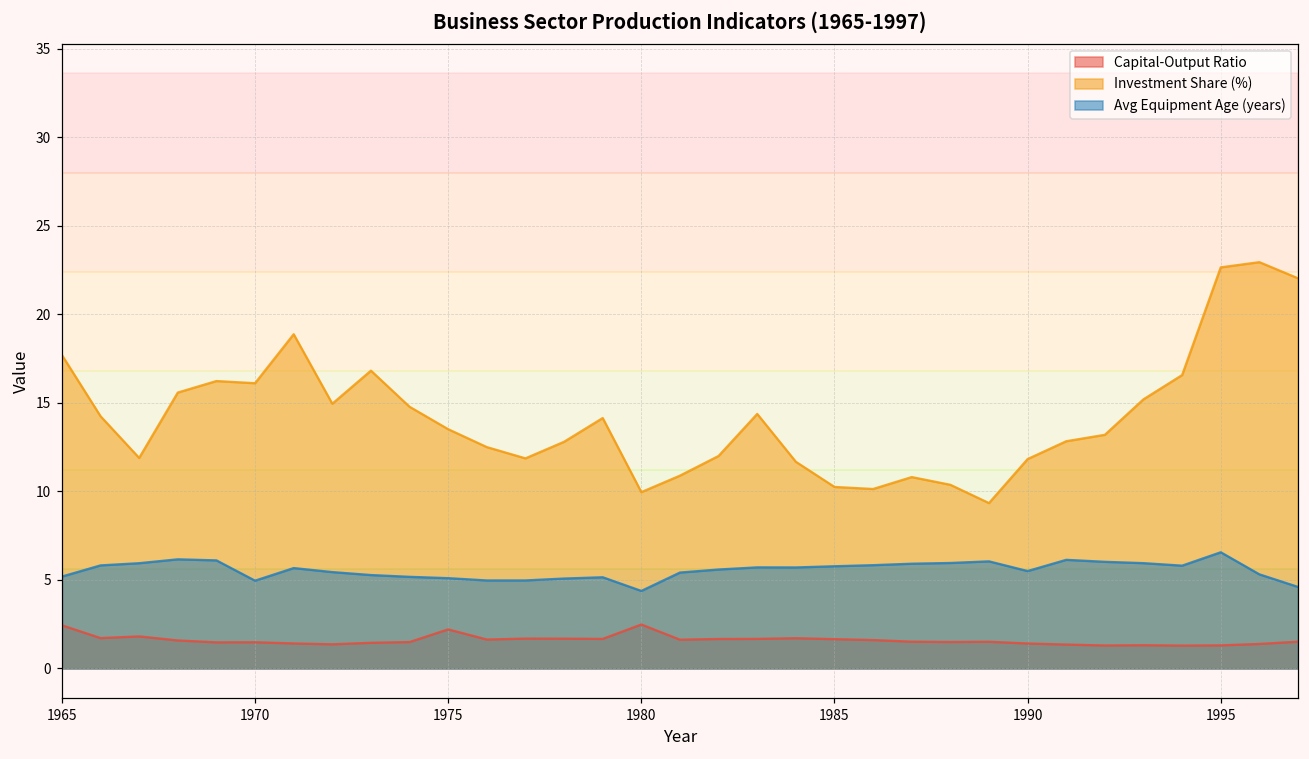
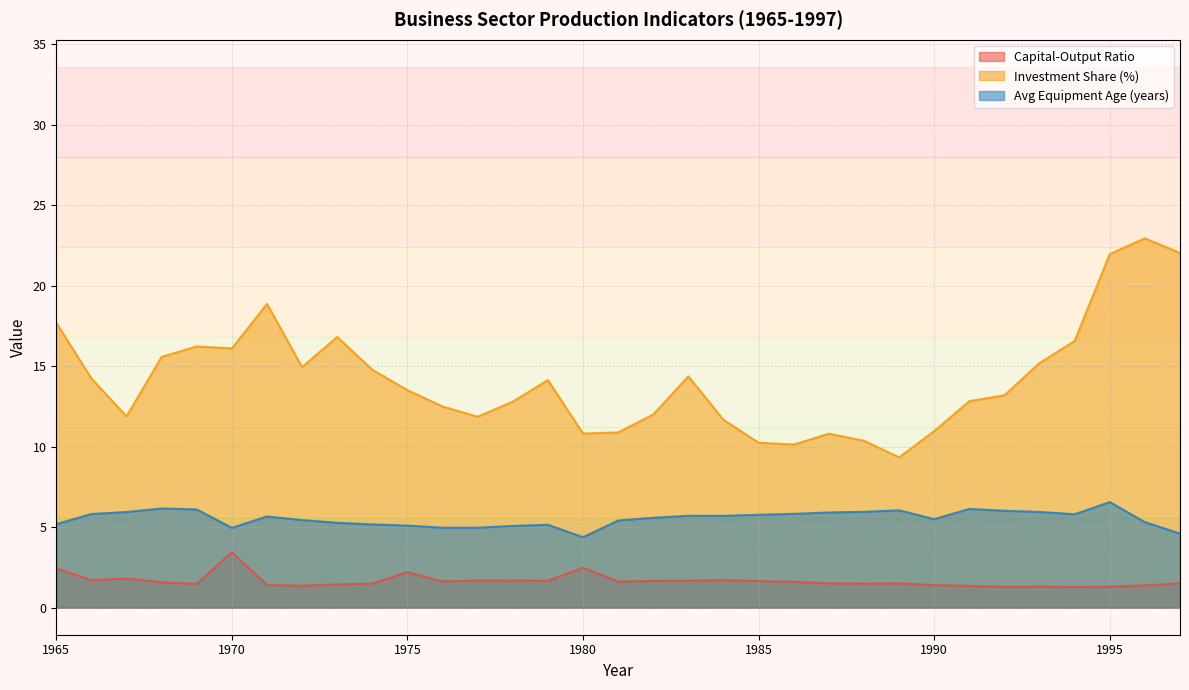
  {
    "Capital-Output Ratio": {
      "1965": 2.4,
-     "1970": 1.5,
+     "1970": 3.4,
      "1975": 2.2,
      "1980": 2.5,
      "1985": 1.7,
      "1990": 1.4,
      "1995": 1.3
    },
    "Investment Share (%)": {
      "1965": 17.7,
      "1970": 16.1,
      "1975": 13.5,
-     "1980": 10.0,
+     "1980": 10.8,
      "1985": 10.2,
-     "1990": 11.8,
-     "1995": 22.6
+     "1990": 11.0,
+     "1995": 22.0
    },
    "Avg Equipment Age (years)": {
      "1965": 5.2,
      "1970": 5.0,
      "1975": 5.1,
      "1980": 4.4,
      "1985": 5.8,
      "1990": 5.5,
      "1995": 6.6
    }
  }
